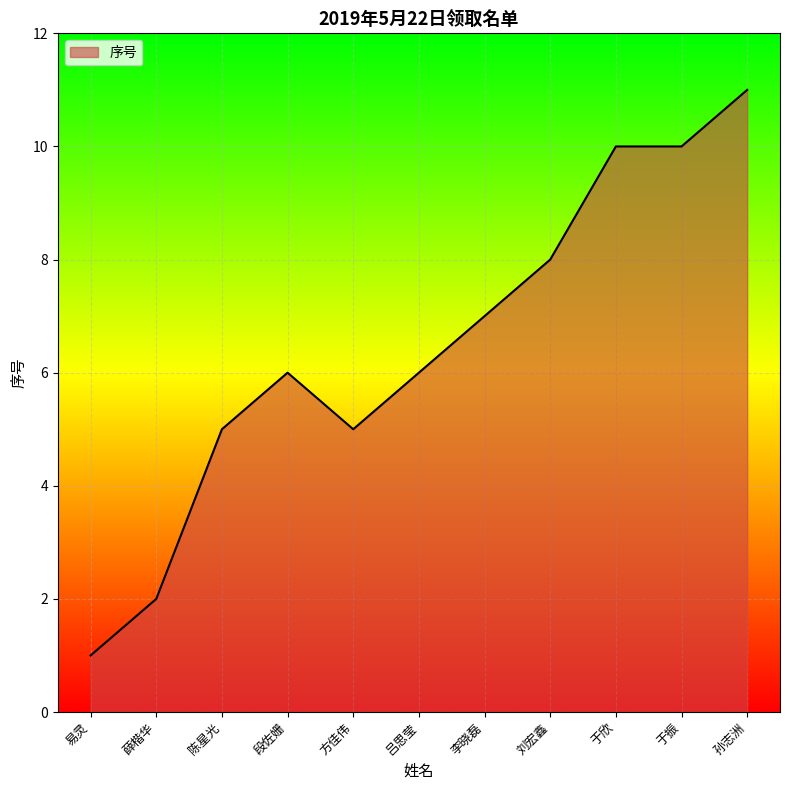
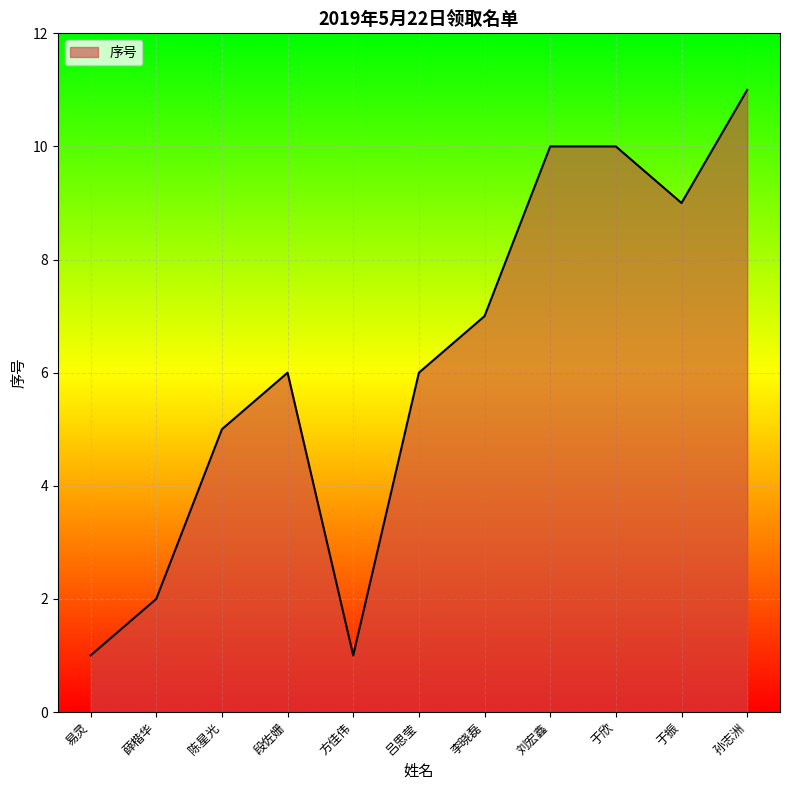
  {
    "易灵": 1,
    "薛楷华": 2,
    "陈星光": 5,
    "段佐姗": 6,
-   "方佳伟": 5,
+   "方佳伟": 1,
    "吕思莹": 6,
    "李晓磊": 7,
-   "刘宏鑫": 8,
+   "刘宏鑫": 10,
    "于欣": 10,
-   "于振": 10,
+   "于振": 9,
    "孙志洲": 11
  }
